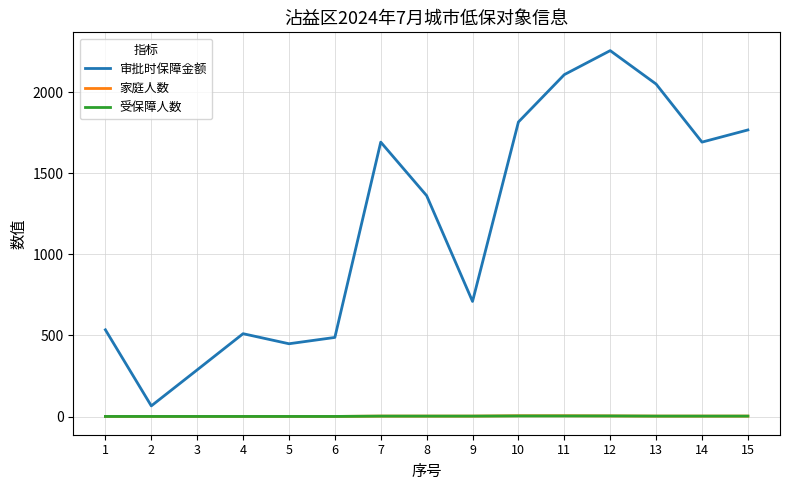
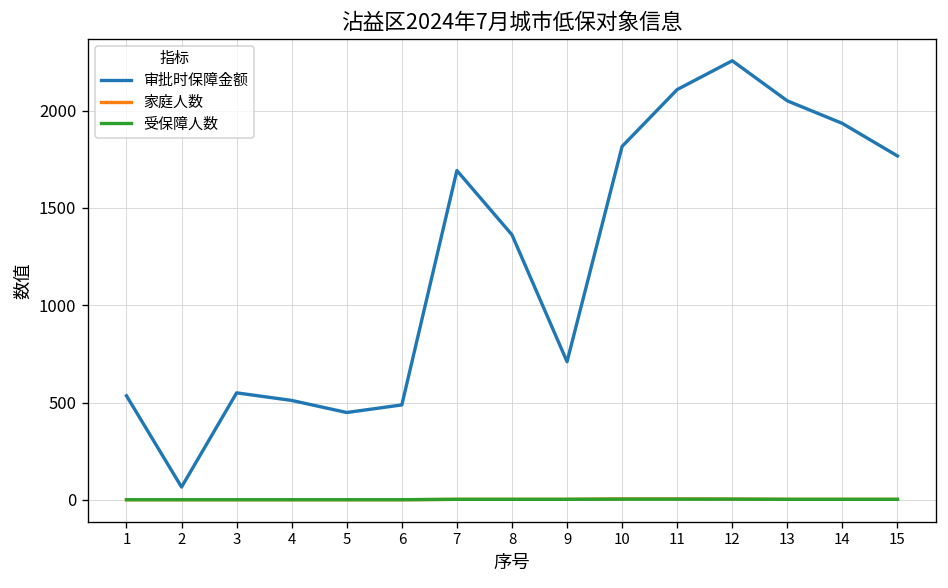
  {
    "审批时保障金额": {
      "1": 540,
      "2": 70,
-     "3": 290,
+     "3": 550,
      "4": 510,
      "5": 450,
      "6": 490,
      "7": 1690,
      "8": 1360,
      "9": 710,
      "10": 1820,
      "11": 2110,
      "12": 2260,
      "13": 2050,
-     "14": 1690,
+     "14": 1930,
      "15": 1770
    },
    "受保障人数": {
      "1": 0,
      "2": 0,
      "3": 0,
      "4": 0,
      "5": 0,
      "6": 0,
      "7": 0,
      "8": 0,
      "9": 0,
      "12": 0,
      "13": 0,
      "14": 0,
      "15": 0
    }
  }
